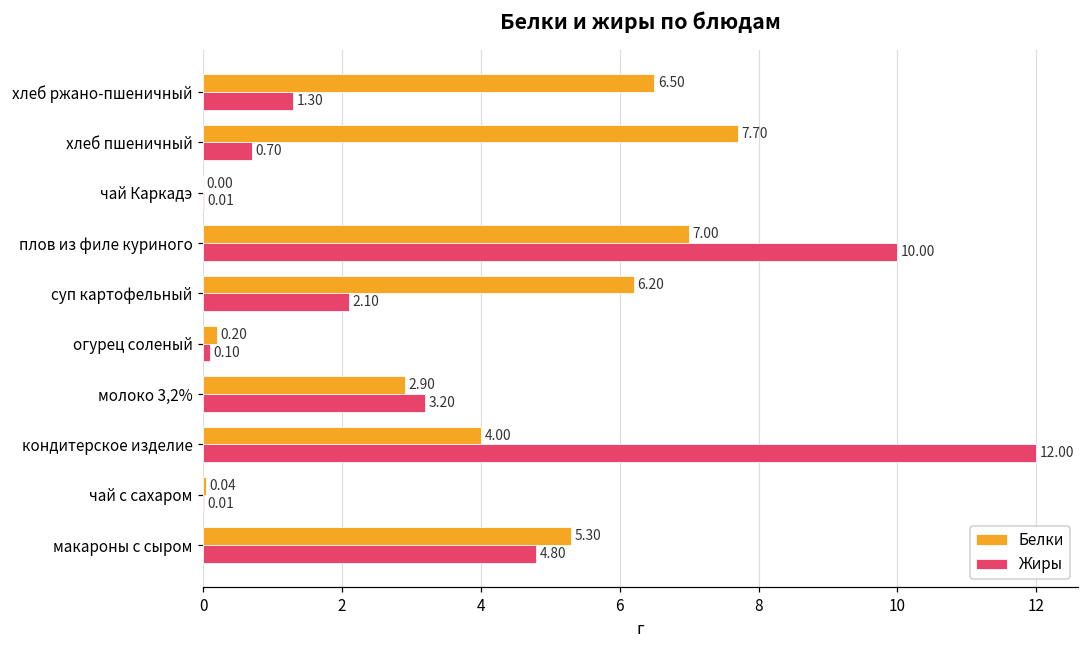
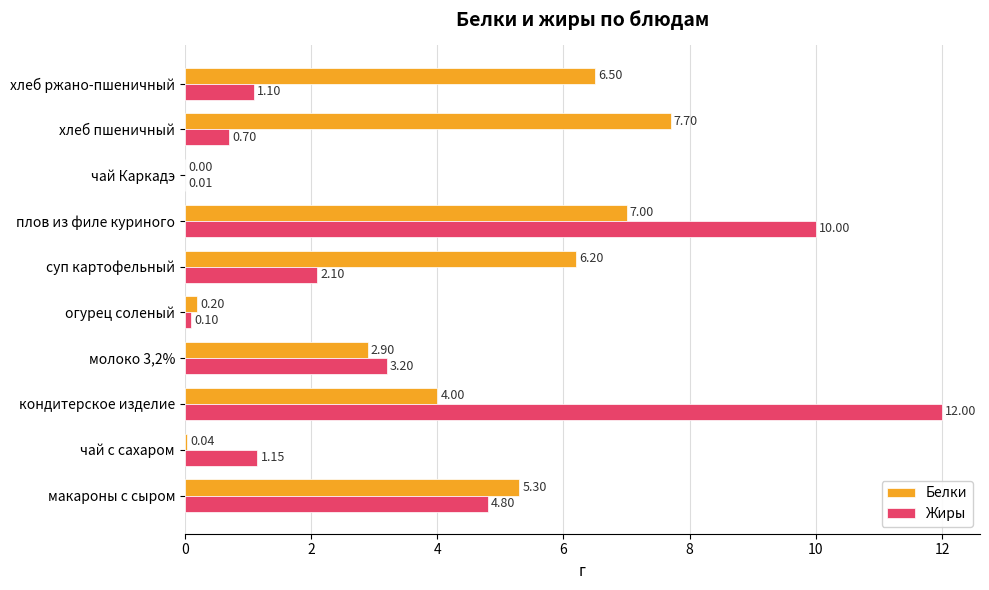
  {
    "Белки": {
      "хлеб ржано-пшеничный": 6.50,
      "хлеб пшеничный": 7.70,
      "чай Каркадэ": 0.00,
      "плов из филе куриного": 7.00,
      "суп картофельный": 6.20,
      "огурец соленый": 0.20,
      "молоко 3,2%": 2.90,
      "кондитерское изделие": 4.00,
      "чай с сахаром": 0.04,
      "макароны с сыром": 5.30
    },
    "Жиры": {
-     "хлеб ржано-пшеничный": 1.30,
+     "хлеб ржано-пшеничный": 1.10,
      "хлеб пшеничный": 0.70,
      "чай Каркадэ": 0.01,
      "плов из филе куриного": 10.00,
      "суп картофельный": 2.10,
      "огурец соленый": 0.10,
      "молоко 3,2%": 3.20,
      "кондитерское изделие": 12.00,
-     "чай с сахаром": 0.01,
+     "чай с сахаром": 1.15,
      "макароны с сыром": 4.80
    }
  }
